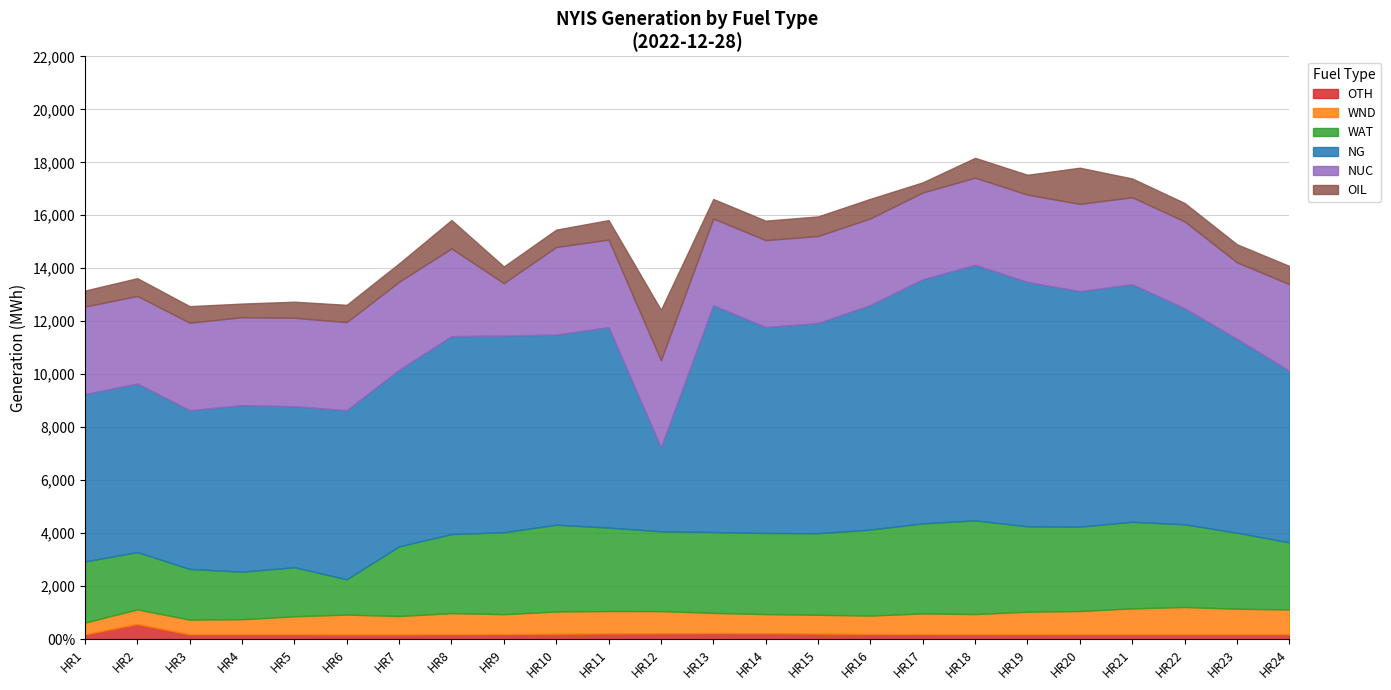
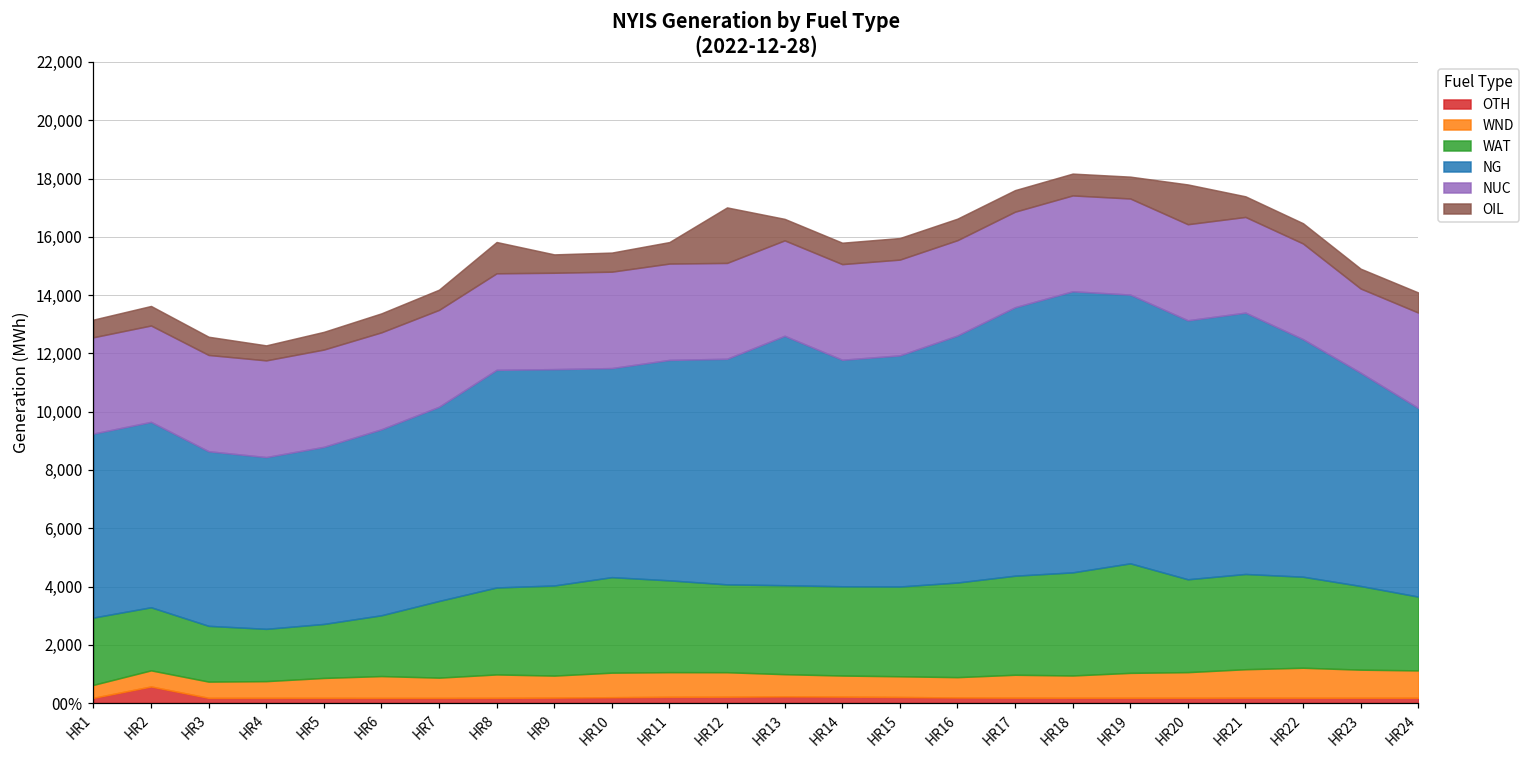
  {
    "OTH": {
      "HR1": "200",
      "HR2": "600",
      "HR3": "200",
      "HR4": "200",
      "HR5": "200",
      "HR6": "200",
      "HR7": "200",
      "HR8": "200",
      "HR9": "200",
      "HR10": "200",
      "HR11": "200",
      "HR12": "200",
      "HR13": "200",
      "HR14": "200",
      "HR15": "200",
      "HR16": "200",
      "HR17": "200",
      "HR18": "200",
      "HR19": "200",
      "HR20": "200",
      "HR21": "200",
      "HR22": "200",
      "HR23": "200",
      "HR24": "200"
    },
    "WND": {
      "HR1": "400",
      "HR2": "600",
      "HR3": "600",
      "HR4": "600",
      "HR5": "700",
      "HR6": "800",
      "HR7": "700",
      "HR8": "800",
      "HR9": "800",
      "HR10": "800",
      "HR11": "800",
      "HR12": "800",
      "HR13": "800",
      "HR14": "700",
      "HR15": "700",
      "HR16": "700",
      "HR17": "800",
      "HR18": "800",
      "HR19": "900",
      "HR20": "900",
      "HR21": "1,000",
      "HR22": "1,000",
      "HR23": "1,000",
      "HR24": "900"
    },
    "WAT": {
      "HR1": "2,300",
      "HR2": "2,200",
      "HR3": "1,900",
      "HR4": "1,800",
      "HR5": "1,900",
-     "HR6": "1,300",
+     "HR6": "2,100",
      "HR7": "2,600",
      "HR8": "3,000",
      "HR9": "3,100",
      "HR10": "3,300",
      "HR11": "3,200",
      "HR12": "3,000",
      "HR13": "3,100",
      "HR14": "3,100",
      "HR15": "3,100",
      "HR16": "3,200",
      "HR17": "3,400",
      "HR18": "3,500",
-     "HR19": "3,200",
+     "HR19": "3,800",
      "HR20": "3,200",
      "HR21": "3,300",
      "HR22": "3,100",
      "HR23": "2,900",
      "HR24": "2,500"
    },
    "NG": {
      "HR1": "6,300",
      "HR2": "6,400",
      "HR3": "6,000",
-     "HR4": "6,300",
+     "HR4": "5,900",
      "HR5": "6,100",
      "HR6": "6,400",
      "HR7": "6,700",
      "HR8": "7,500",
      "HR9": "7,400",
      "HR10": "7,200",
      "HR11": "7,600",
-     "HR12": "3,200",
+     "HR12": "7,700",
      "HR13": "8,600",
      "HR14": "7,800",
      "HR15": "7,900",
      "HR16": "8,500",
      "HR17": "9,200",
      "HR18": "9,600",
      "HR19": "9,200",
      "HR20": "8,900",
      "HR21": "9,000",
      "HR22": "8,200",
      "HR23": "7,300",
      "HR24": "6,500"
    },
    "NUC": {
      "HR1": "3,300",
      "HR2": "3,300",
      "HR3": "3,300",
      "HR4": "3,300",
      "HR5": "3,300",
      "HR6": "3,300",
      "HR7": "3,300",
      "HR8": "3,300",
-     "HR9": "2,000",
+     "HR9": "3,300",
      "HR10": "3,300",
      "HR11": "3,300",
      "HR12": "3,300",
      "HR13": "3,300",
      "HR14": "3,300",
      "HR15": "3,300",
      "HR16": "3,300",
      "HR17": "3,300",
      "HR18": "3,300",
      "HR19": "3,300",
      "HR20": "3,300",
      "HR21": "3,300",
      "HR22": "3,300",
      "HR23": "2,900",
      "HR24": "3,300"
    },
    "OIL": {
      "HR1": "600",
      "HR2": "700",
      "HR3": "600",
      "HR4": "500",
      "HR5": "600",
      "HR6": "700",
      "HR7": "700",
      "HR8": "1,100",
      "HR9": "600",
      "HR10": "700",
      "HR11": "700",
      "HR12": "1,900",
      "HR13": "700",
      "HR14": "700",
      "HR15": "700",
      "HR16": "700",
-     "HR17": "400",
+     "HR17": "700",
      "HR18": "700",
      "HR19": "700",
      "HR20": "1,400",
      "HR21": "700",
      "HR22": "700",
      "HR23": "700",
      "HR24": "700"
    }
  }
